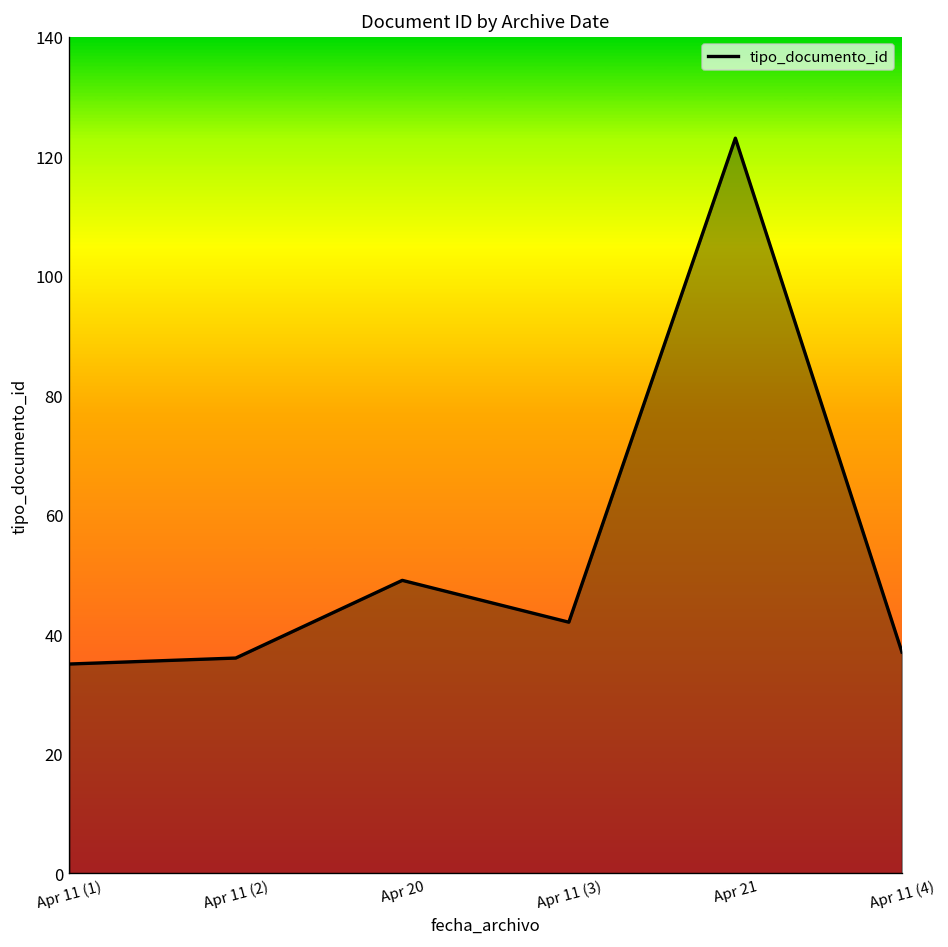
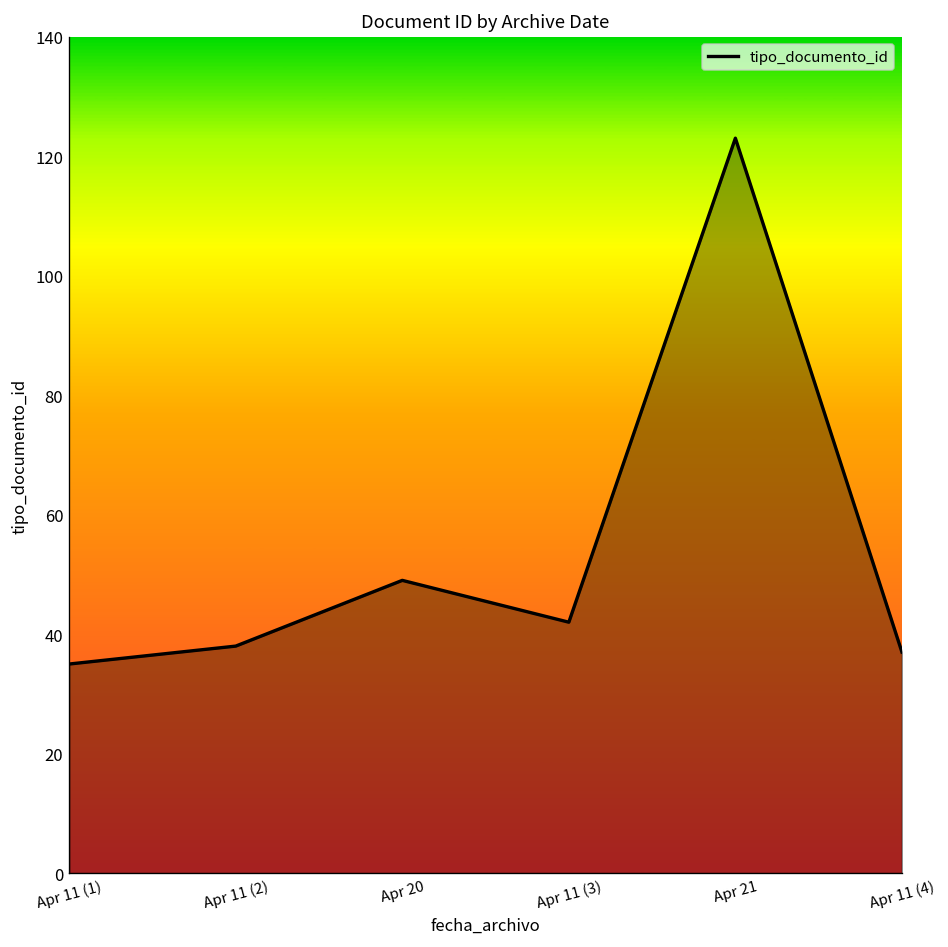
  {
    "Apr 11 (1)": 35,
-   "Apr 11 (2)": 36,
+   "Apr 11 (2)": 38,
    "Apr 20": 49,
    "Apr 11 (3)": 42,
    "Apr 21": 123,
    "Apr 11 (4)": 37
  }
